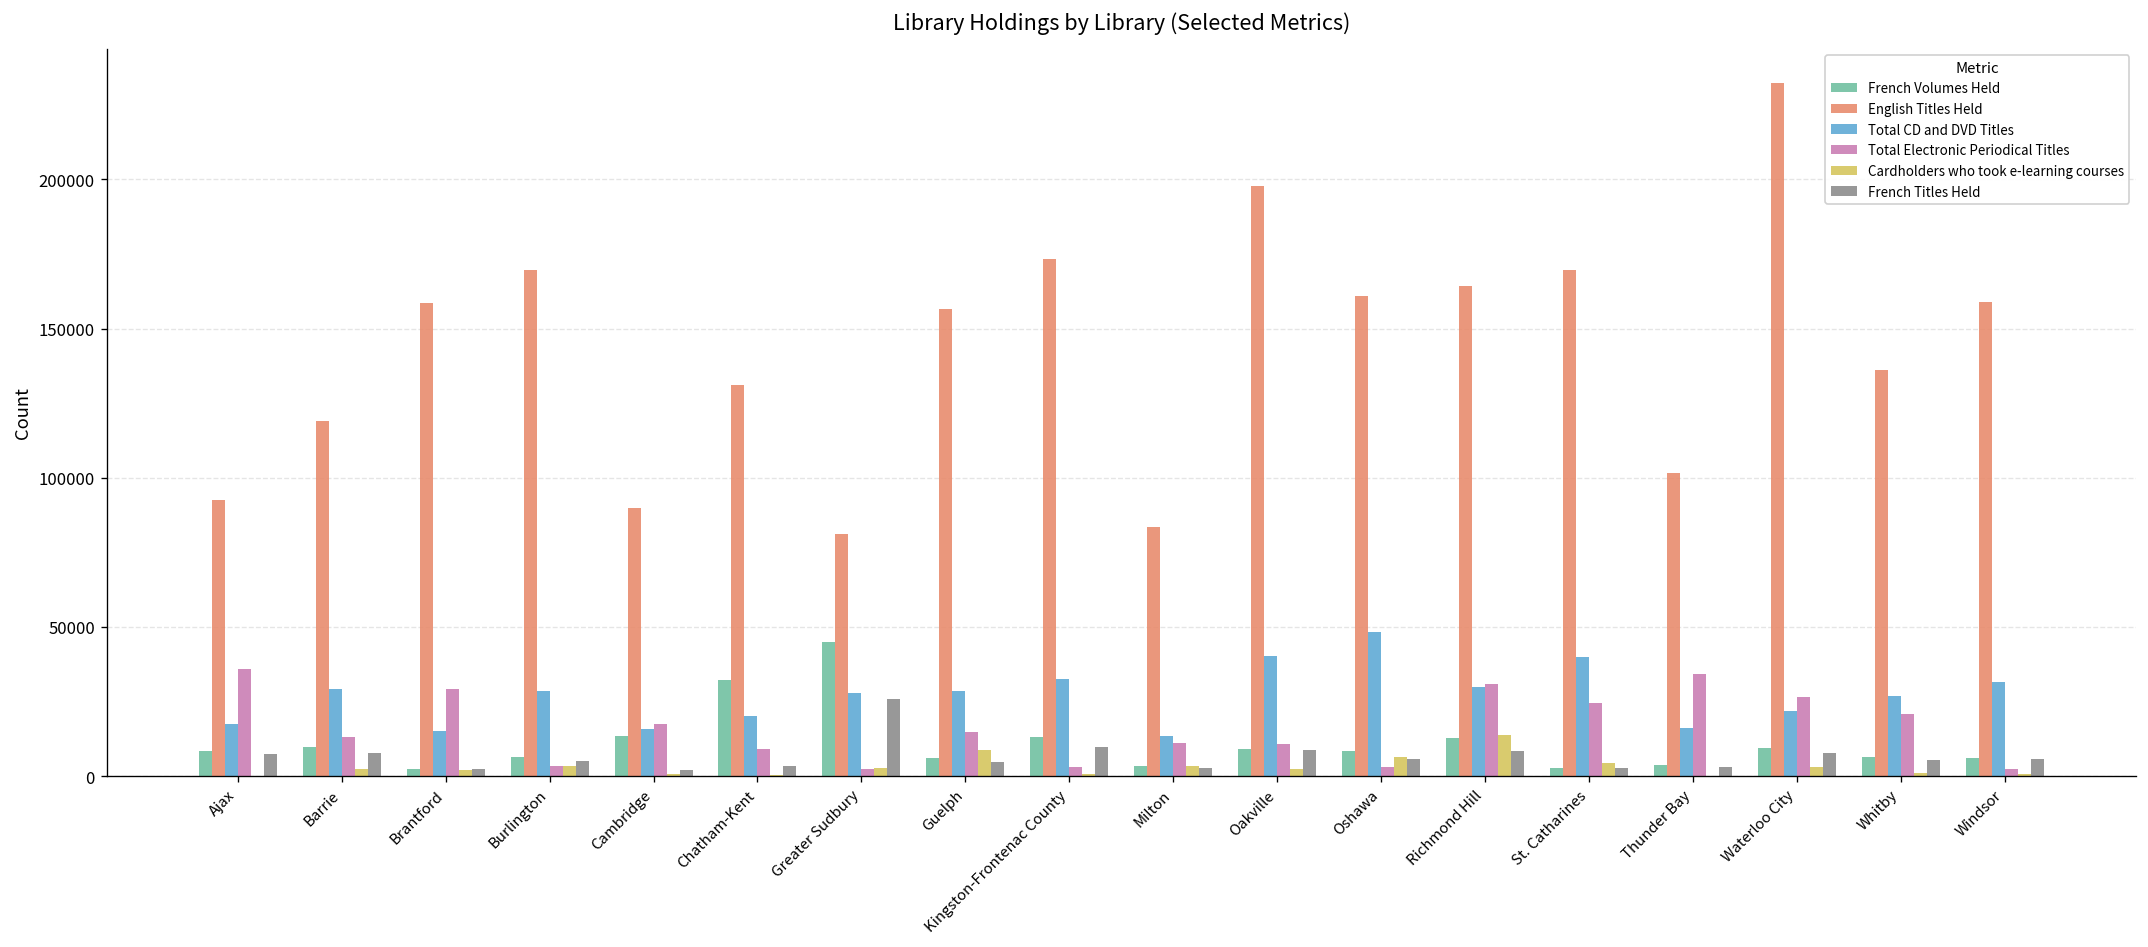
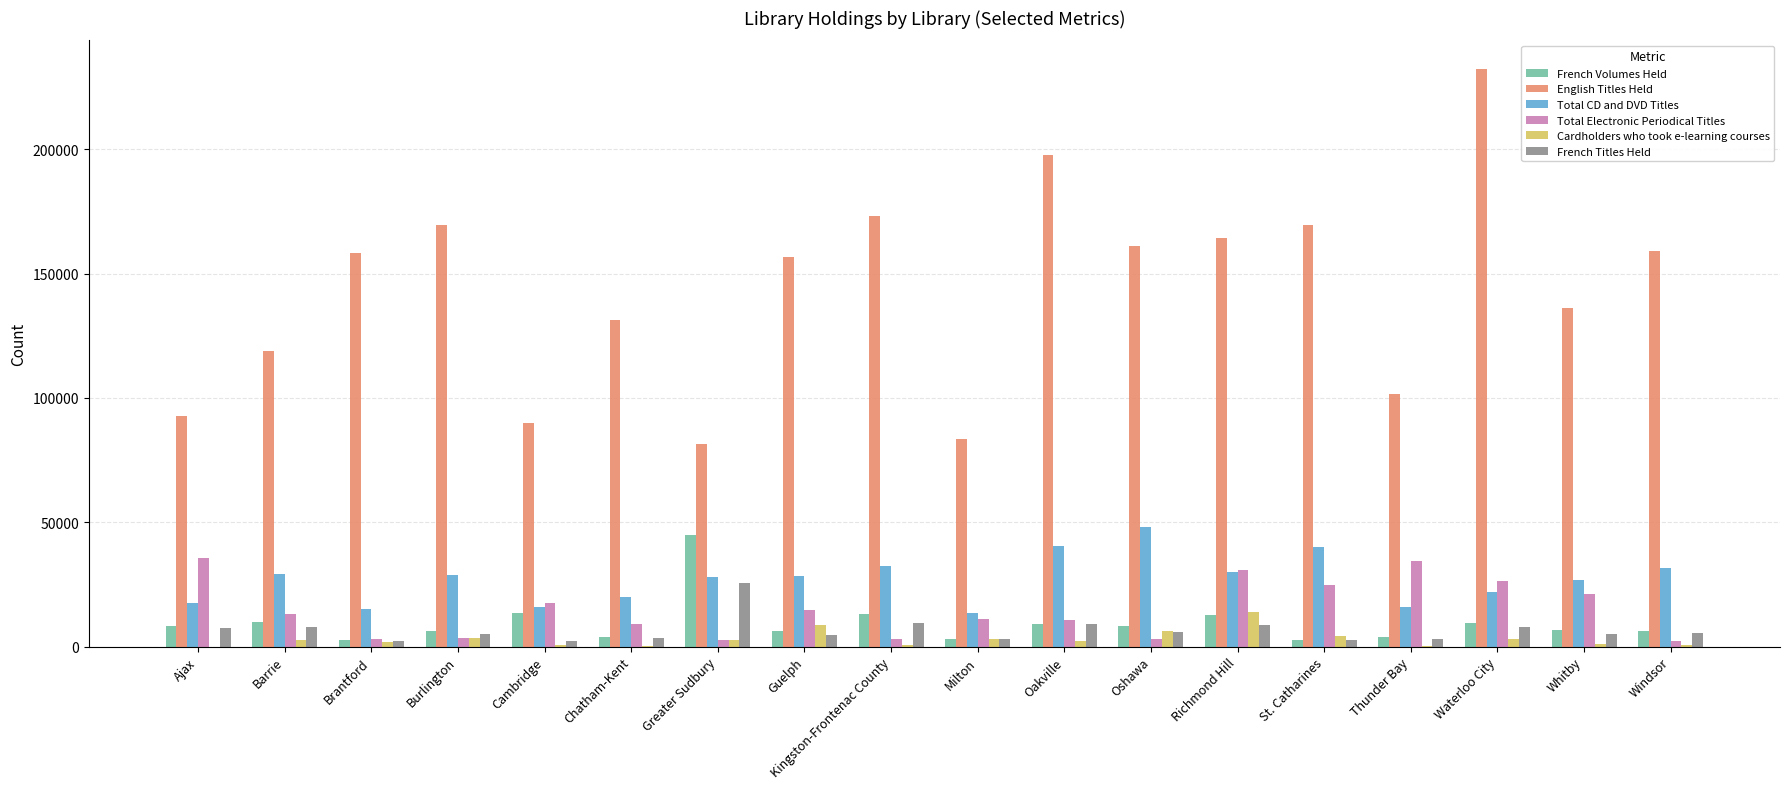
  {
    "French Volumes Held": {
      "Ajax": 8000,
      "Barrie": 10000,
      "Brantford": 3000,
      "Burlington": 6000,
      "Cambridge": 13000,
-     "Chatham-Kent": 32000,
+     "Chatham-Kent": 4000,
      "Greater Sudbury": 45000,
      "Guelph": 6000,
      "Kingston-Frontenac County": 13000,
      "Milton": 3000,
      "Oakville": 9000,
      "Oshawa": 8000,
      "Richmond Hill": 13000,
      "St. Catharines": 3000,
      "Thunder Bay": 4000,
      "Waterloo City": 9000,
      "Whitby": 7000,
      "Windsor": 6000
    },
    "English Titles Held": {
      "Ajax": 93000,
      "Barrie": 119000,
      "Brantford": 158000,
      "Burlington": 169000,
      "Cambridge": 90000,
      "Chatham-Kent": 131000,
      "Greater Sudbury": 81000,
      "Guelph": 157000,
      "Kingston-Frontenac County": 173000,
      "Milton": 84000,
      "Oakville": 198000,
      "Oshawa": 161000,
      "Richmond Hill": 164000,
      "St. Catharines": 170000,
      "Thunder Bay": 101000,
      "Waterloo City": 232000,
      "Whitby": 136000,
      "Windsor": 159000
    },
    "Total CD and DVD Titles": {
      "Ajax": 17000,
      "Barrie": 29000,
      "Brantford": 15000,
      "Burlington": 29000,
      "Cambridge": 16000,
      "Chatham-Kent": 20000,
      "Greater Sudbury": 28000,
      "Guelph": 29000,
      "Kingston-Frontenac County": 32000,
      "Milton": 14000,
      "Oakville": 40000,
      "Oshawa": 48000,
      "Richmond Hill": 30000,
      "St. Catharines": 40000,
      "Thunder Bay": 16000,
      "Waterloo City": 22000,
      "Whitby": 27000,
      "Windsor": 32000
    },
    "Total Electronic Periodical Titles": {
      "Ajax": 36000,
      "Barrie": 13000,
-     "Brantford": 29000,
+     "Brantford": 3000,
      "Burlington": 3000,
      "Cambridge": 17000,
      "Chatham-Kent": 9000,
      "Greater Sudbury": 2000,
      "Guelph": 15000,
      "Kingston-Frontenac County": 3000,
      "Milton": 11000,
      "Oakville": 11000,
      "Oshawa": 3000,
      "Richmond Hill": 31000,
      "St. Catharines": 25000,
      "Thunder Bay": 34000,
      "Waterloo City": 26000,
      "Whitby": 21000,
      "Windsor": 2000
    },
    "Cardholders who took e-learning courses": {
      "Ajax": 0,
      "Barrie": 3000,
      "Brantford": 2000,
      "Burlington": 3000,
      "Greater Sudbury": 3000,
      "Guelph": 9000,
      "Milton": 3000,
      "Oakville": 2000,
      "Oshawa": 6000,
      "Richmond Hill": 14000,
      "St. Catharines": 4000,
      "Waterloo City": 3000
    },
    "French Titles Held": {
      "Ajax": 7000,
      "Barrie": 8000,
      "Brantford": 2000,
      "Burlington": 5000,
      "Cambridge": 2000,
      "Chatham-Kent": 3000,
      "Greater Sudbury": 26000,
      "Guelph": 5000,
      "Kingston-Frontenac County": 10000,
      "Milton": 3000,
      "Oakville": 9000,
      "Oshawa": 6000,
      "Richmond Hill": 9000,
      "St. Catharines": 3000,
      "Thunder Bay": 3000,
      "Waterloo City": 8000,
      "Whitby": 5000,
      "Windsor": 6000
    }
  }
